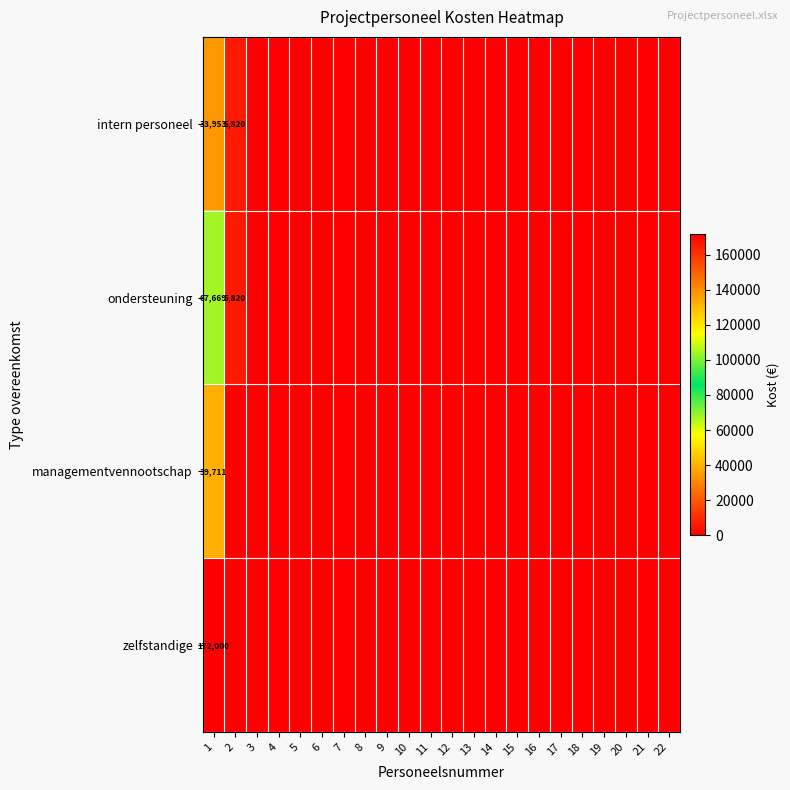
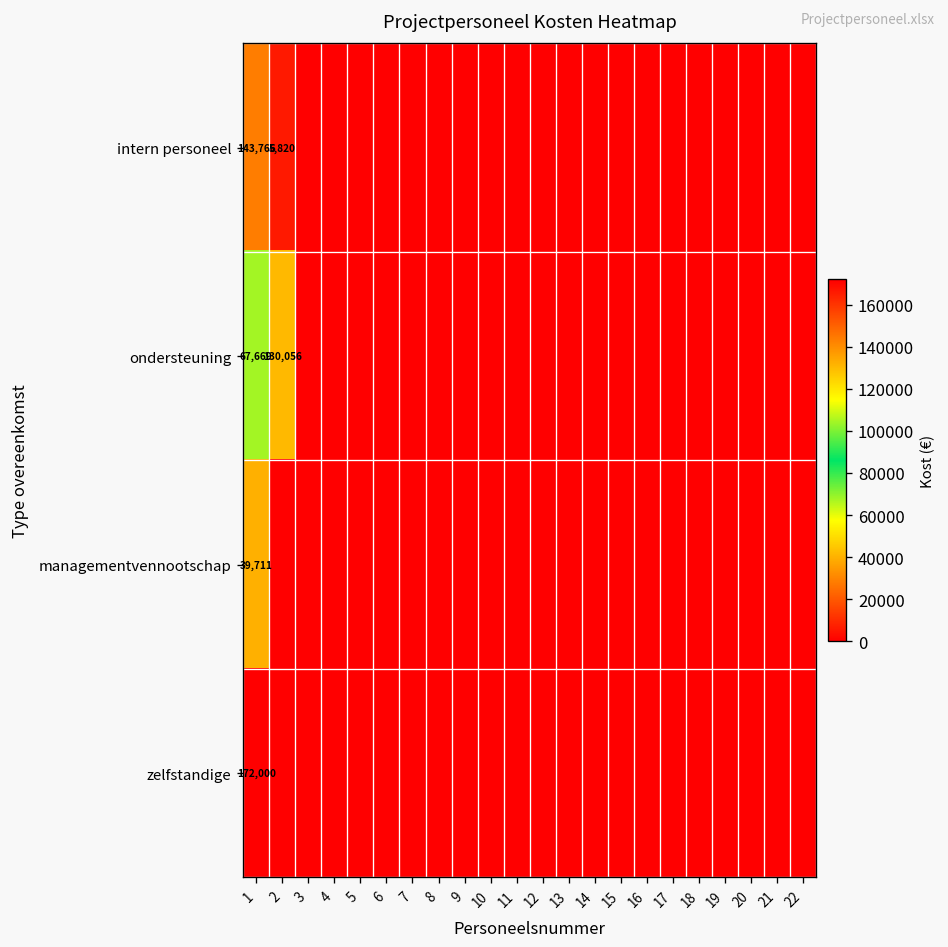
  {
    "intern personeel": {
-     "1": "33,953",
+     "1": "143,766",
      "2": "5,820"
    },
    "ondersteuning": {
      "1": "67,669",
-     "2": "5,820"
+     "2": "130,056"
    },
    "managementvennootschap": {
      "1": "39,711"
    },
    "zelfstandige": {
      "1": "172,000"
    }
  }
